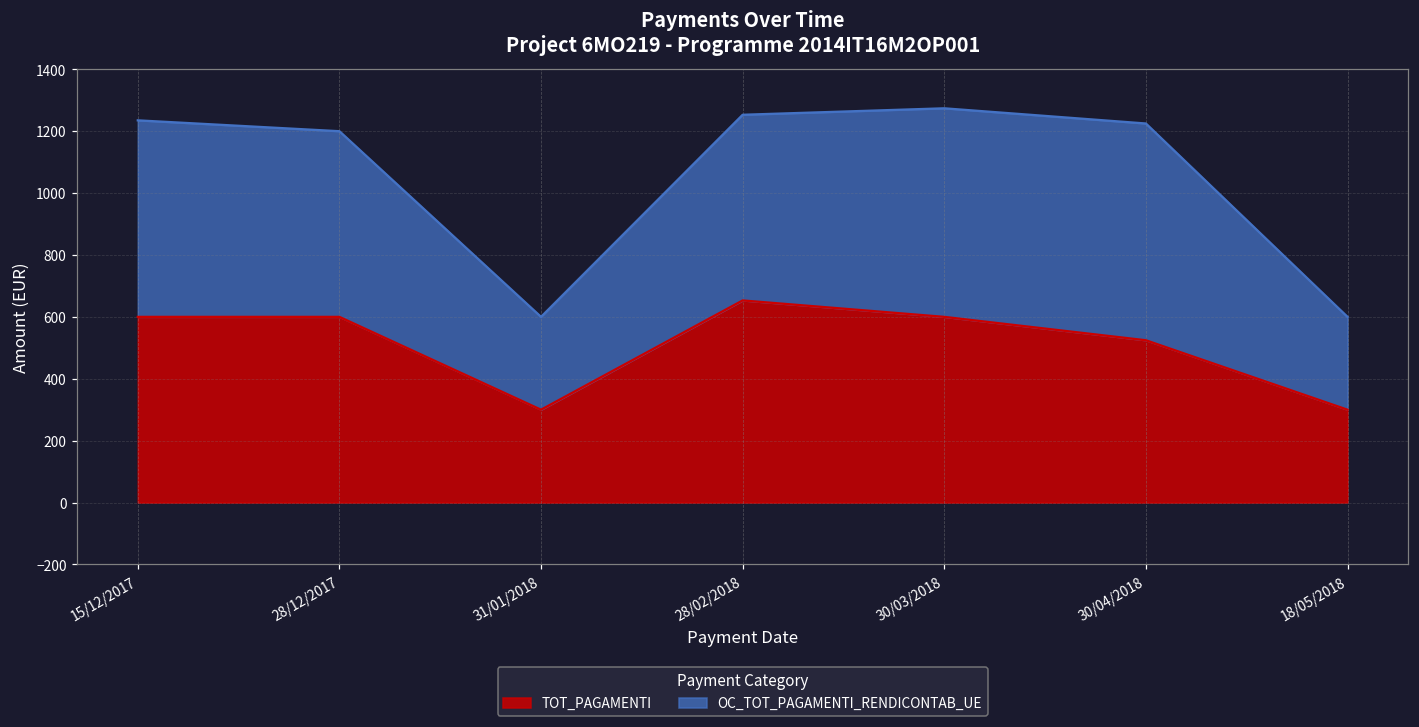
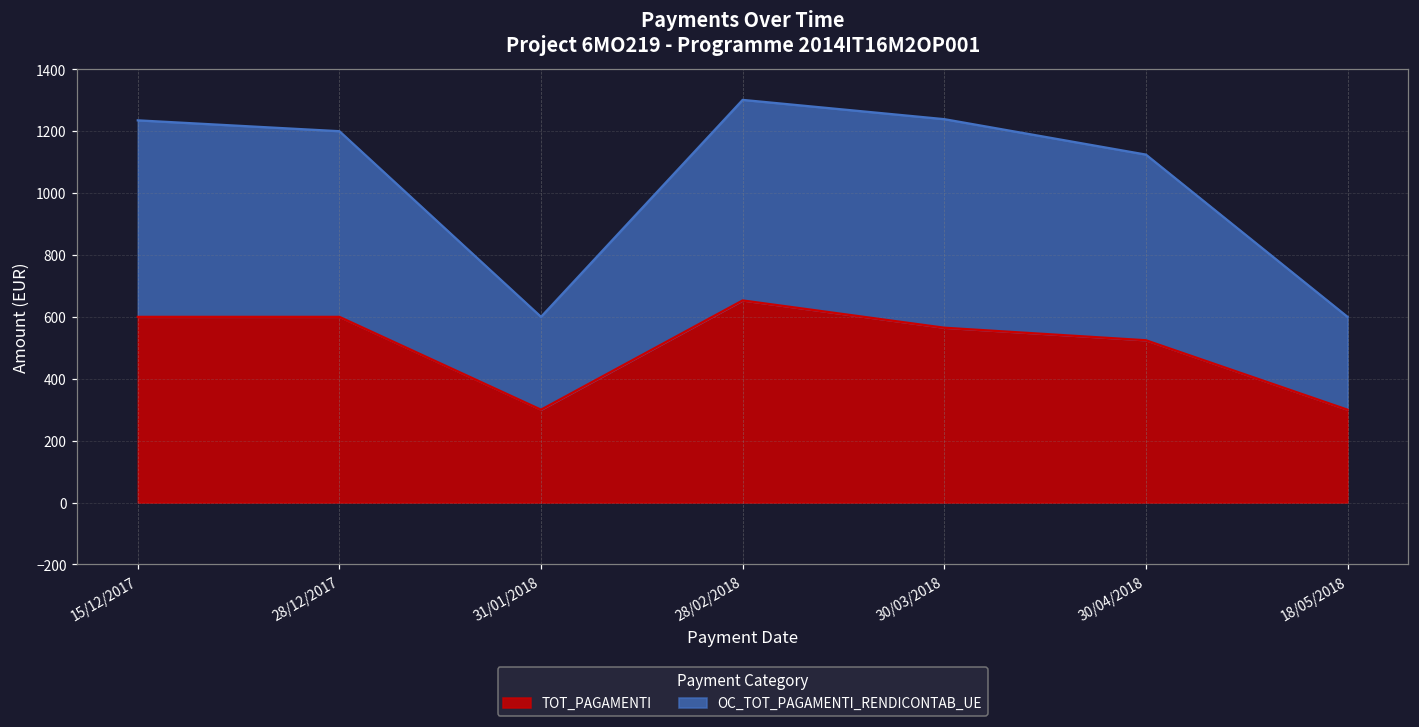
  {
    "TOT_PAGAMENTI": {
      "15/12/2017": 600,
      "28/12/2017": 600,
      "31/01/2018": 300,
      "28/02/2018": 650,
-     "30/03/2018": 600,
+     "30/03/2018": 560,
      "30/04/2018": 520,
      "18/05/2018": 300
    },
    "OC_TOT_PAGAMENTI_RENDICONTAB_UE": {
      "15/12/2017": 640,
      "28/12/2017": 600,
      "31/01/2018": 300,
-     "28/02/2018": 600,
+     "28/02/2018": 650,
      "30/03/2018": 670,
-     "30/04/2018": 700,
+     "30/04/2018": 600,
      "18/05/2018": 300
    }
  }
